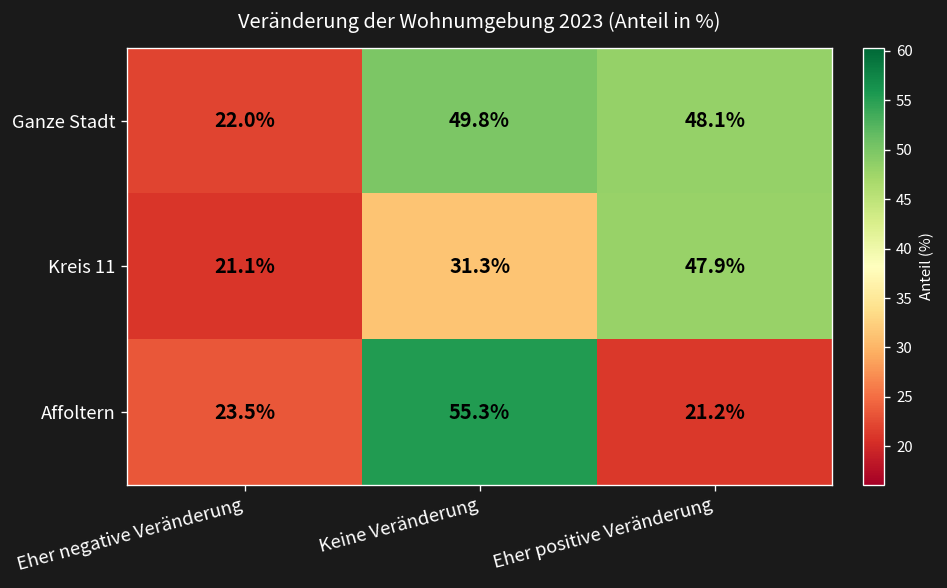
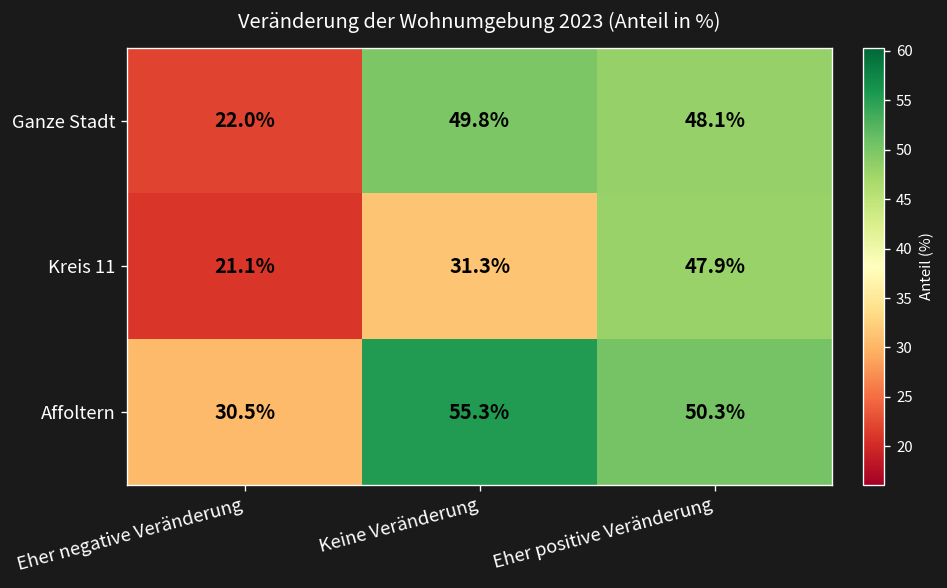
  {
    "Ganze Stadt": {
      "Eher negative Veränderung": "22.0%",
      "Keine Veränderung": "49.8%",
      "Eher positive Veränderung": "48.1%"
    },
    "Kreis 11": {
      "Eher negative Veränderung": "21.1%",
      "Keine Veränderung": "31.3%",
      "Eher positive Veränderung": "47.9%"
    },
    "Affoltern": {
-     "Eher negative Veränderung": "23.5%",
+     "Eher negative Veränderung": "30.5%",
      "Keine Veränderung": "55.3%",
-     "Eher positive Veränderung": "21.2%"
+     "Eher positive Veränderung": "50.3%"
    }
  }
